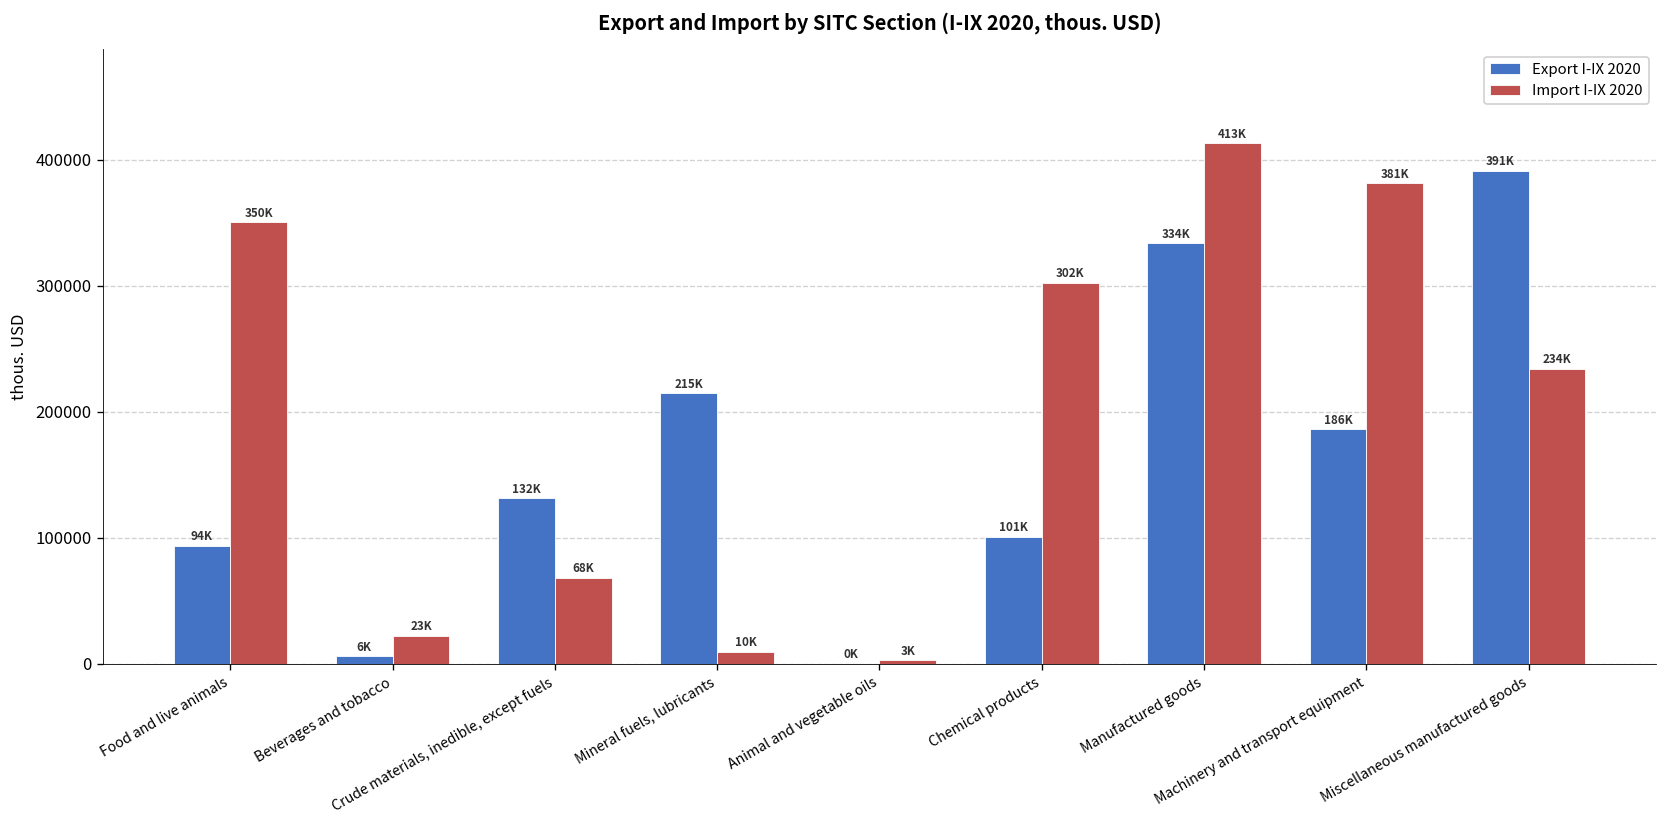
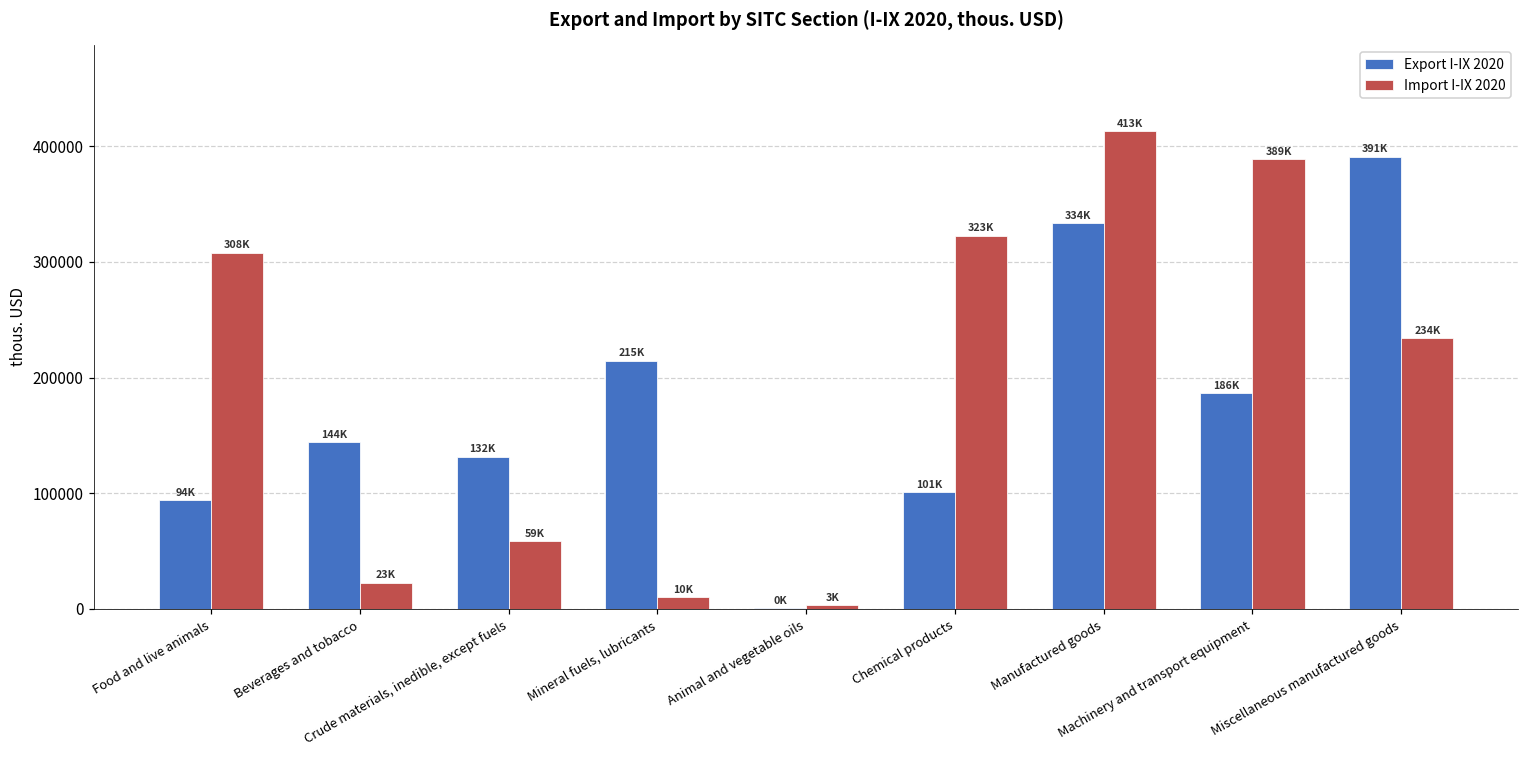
  {
    "Export I-IX 2020": {
      "Food and live animals": "94K",
-     "Beverages and tobacco": "6K",
+     "Beverages and tobacco": "144K",
      "Crude materials, inedible, except fuels": "132K",
      "Mineral fuels, lubricants": "215K",
      "Chemical products": "101K",
      "Manufactured goods": "334K",
      "Machinery and transport equipment": "186K",
      "Miscellaneous manufactured goods": "391K"
    },
    "Import I-IX 2020": {
-     "Food and live animals": "350K",
+     "Food and live animals": "308K",
      "Beverages and tobacco": "23K",
-     "Crude materials, inedible, except fuels": "68K",
+     "Crude materials, inedible, except fuels": "59K",
      "Mineral fuels, lubricants": "10K",
      "Animal and vegetable oils": "3K",
-     "Chemical products": "302K",
+     "Chemical products": "323K",
      "Manufactured goods": "413K",
-     "Machinery and transport equipment": "381K",
+     "Machinery and transport equipment": "389K",
      "Miscellaneous manufactured goods": "234K"
    }
  }
